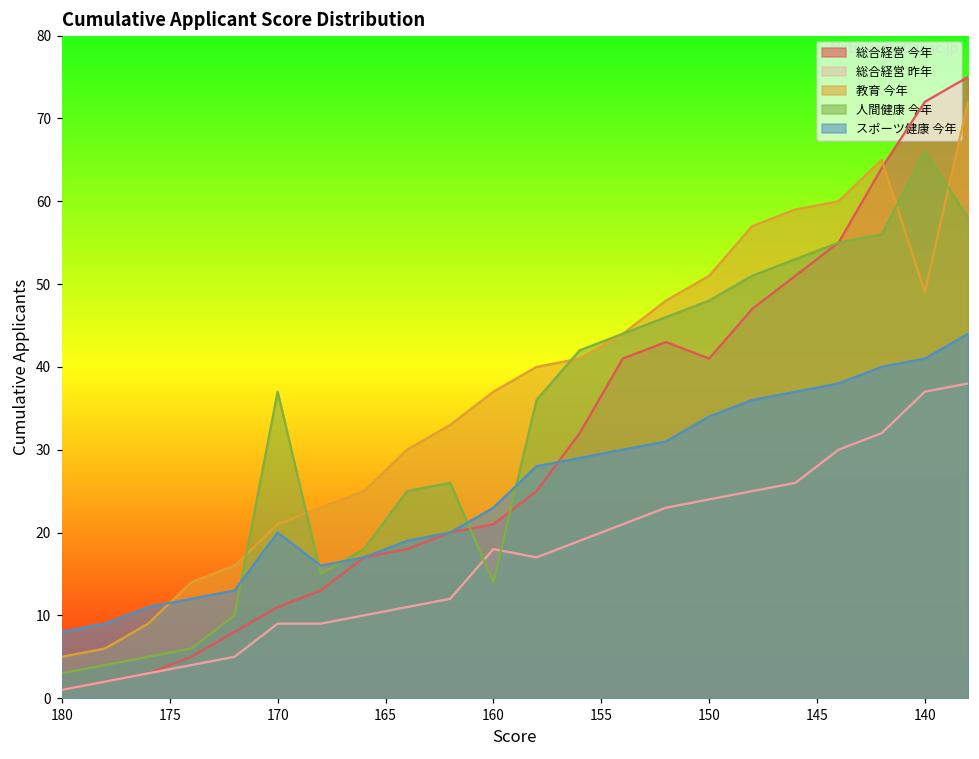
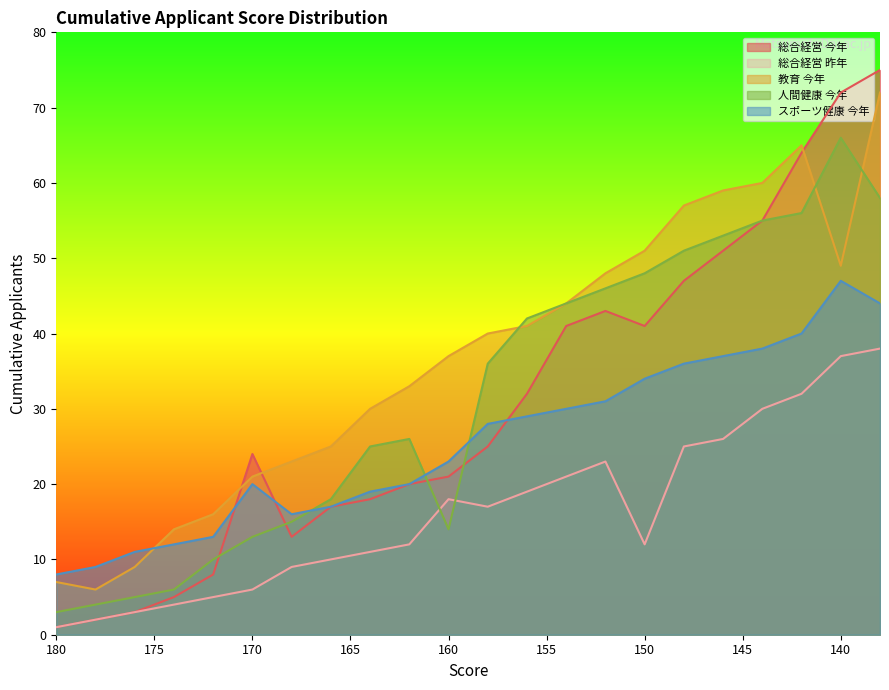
  {
    "総合経営 今年": {
-     "170": 11,
+     "170": 24,
      "160": 21,
      "150": 41
    },
    "総合経営 昨年": {
-     "170": 9,
+     "170": 6,
      "160": 18,
-     "150": 24,
+     "150": 12,
      "140": 37
    },
    "教育 今年": {
-     "180": 5,
+     "180": 7,
      "170": 21,
      "160": 37,
      "150": 51,
      "140": 49
    },
    "人間健康 今年": {
      "180": 3,
-     "170": 37,
+     "170": 13,
      "160": 14,
      "150": 48,
      "140": 66
    },
    "スポーツ健康 今年": {
      "180": 8,
      "170": 20,
      "160": 23,
      "150": 34,
-     "140": 41
+     "140": 47
    }
  }
